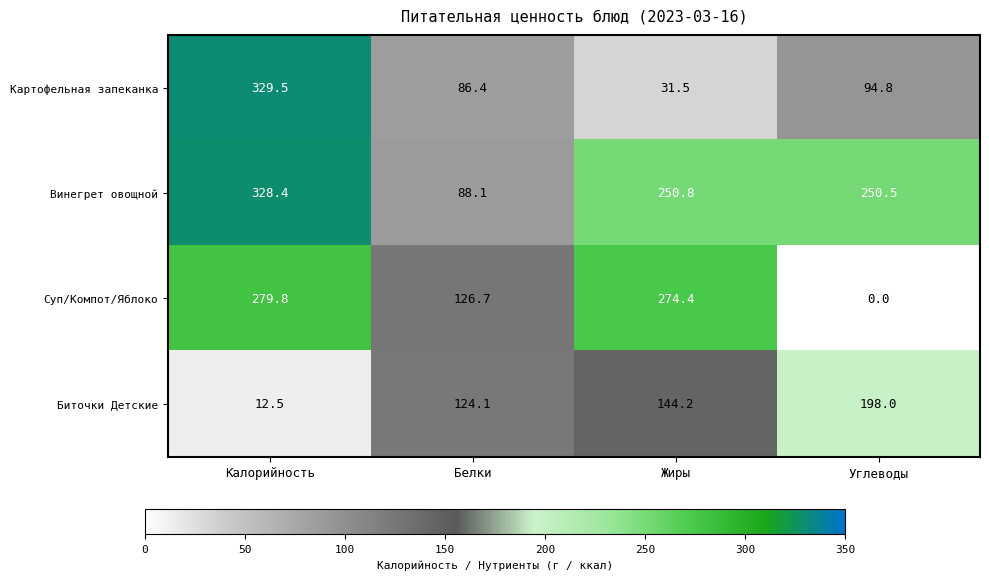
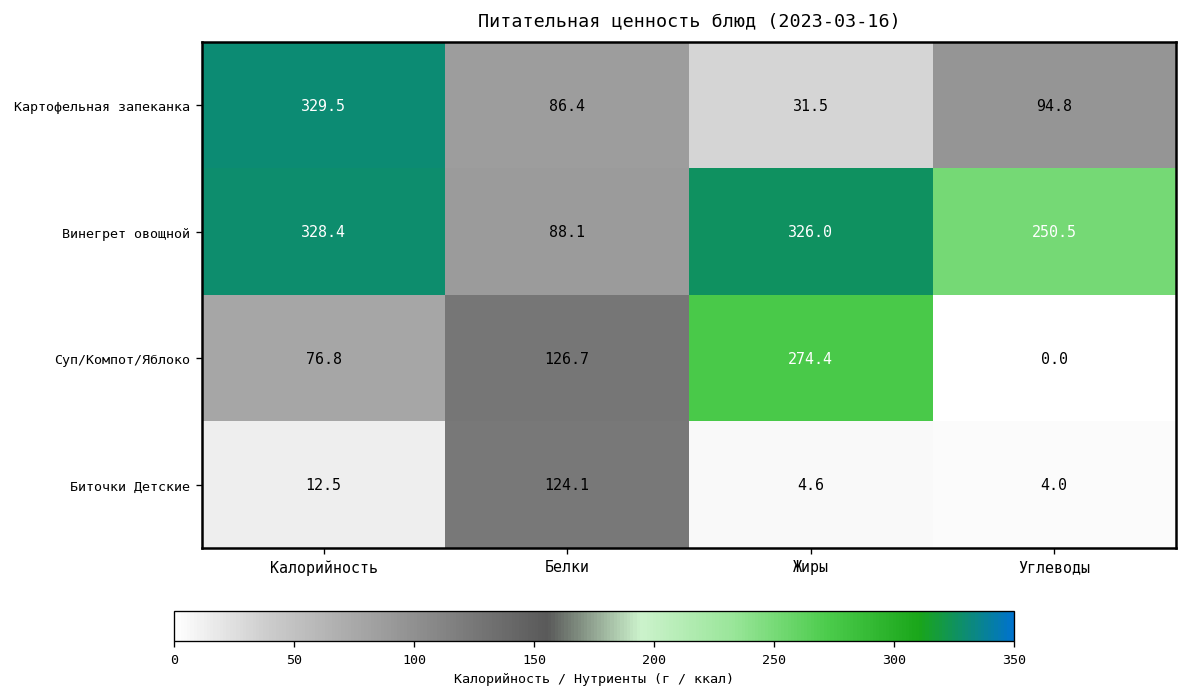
  {
    "Картофельная запеканка": {
      "Калорийность": 329.5,
      "Белки": 86.4,
      "Жиры": 31.5,
      "Углеводы": 94.8
    },
    "Винегрет овощной": {
      "Калорийность": 328.4,
      "Белки": 88.1,
-     "Жиры": 250.8,
+     "Жиры": 326.0,
      "Углеводы": 250.5
    },
    "Суп/Компот/Яблоко": {
-     "Калорийность": 279.8,
+     "Калорийность": 76.8,
      "Белки": 126.7,
      "Жиры": 274.4,
      "Углеводы": 0.0
    },
    "Биточки Детские": {
      "Калорийность": 12.5,
      "Белки": 124.1,
-     "Жиры": 144.2,
-     "Углеводы": 198.0
+     "Жиры": 4.6,
+     "Углеводы": 4.0
    }
  }
